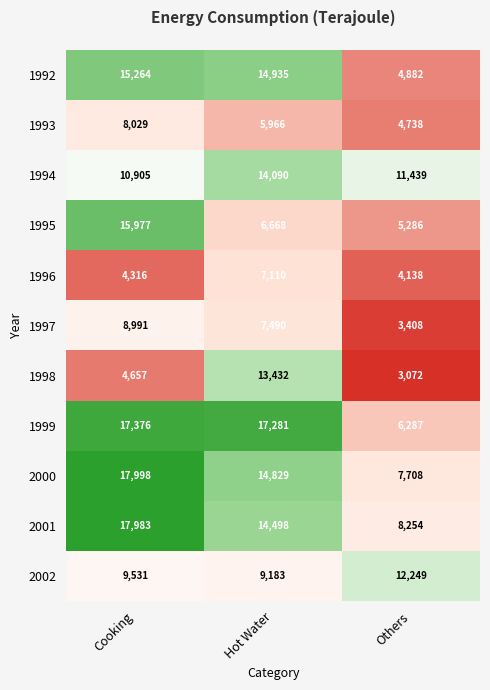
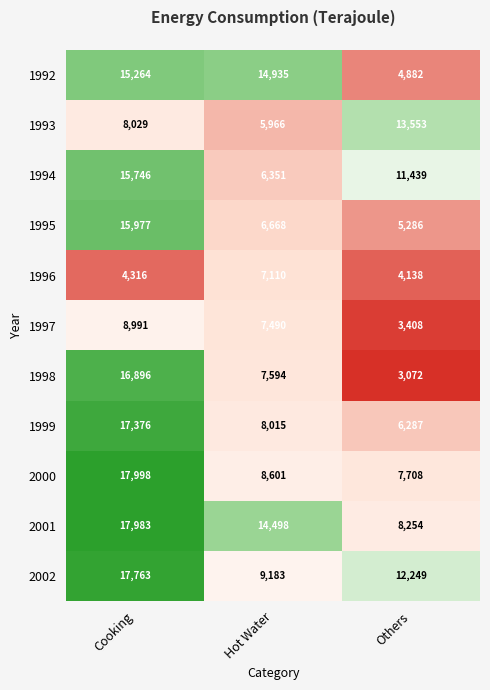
  {
    "1992": {
      "Cooking": "15,264",
      "Hot Water": "14,935",
      "Others": "4,882"
    },
    "1993": {
      "Cooking": "8,029",
      "Hot Water": "5,966",
-     "Others": "4,738"
+     "Others": "13,553"
    },
    "1994": {
-     "Cooking": "10,905",
-     "Hot Water": "14,090",
+     "Cooking": "15,746",
+     "Hot Water": "6,351",
      "Others": "11,439"
    },
    "1995": {
      "Cooking": "15,977",
      "Hot Water": "6,668",
      "Others": "5,286"
    },
    "1996": {
      "Cooking": "4,316",
      "Others": "4,138"
    },
    "1997": {
      "Cooking": "8,991",
      "Others": "3,408"
    },
    "1998": {
-     "Cooking": "4,657",
-     "Hot Water": "13,432",
+     "Cooking": "16,896",
+     "Hot Water": "7,594",
      "Others": "3,072"
    },
    "1999": {
      "Cooking": "17,376",
-     "Hot Water": "17,281",
+     "Hot Water": "8,015",
      "Others": "6,287"
    },
    "2000": {
      "Cooking": "17,998",
-     "Hot Water": "14,829",
+     "Hot Water": "8,601",
      "Others": "7,708"
    },
    "2001": {
      "Cooking": "17,983",
      "Hot Water": "14,498",
      "Others": "8,254"
    },
    "2002": {
-     "Cooking": "9,531",
+     "Cooking": "17,763",
      "Hot Water": "9,183",
      "Others": "12,249"
    }
  }
